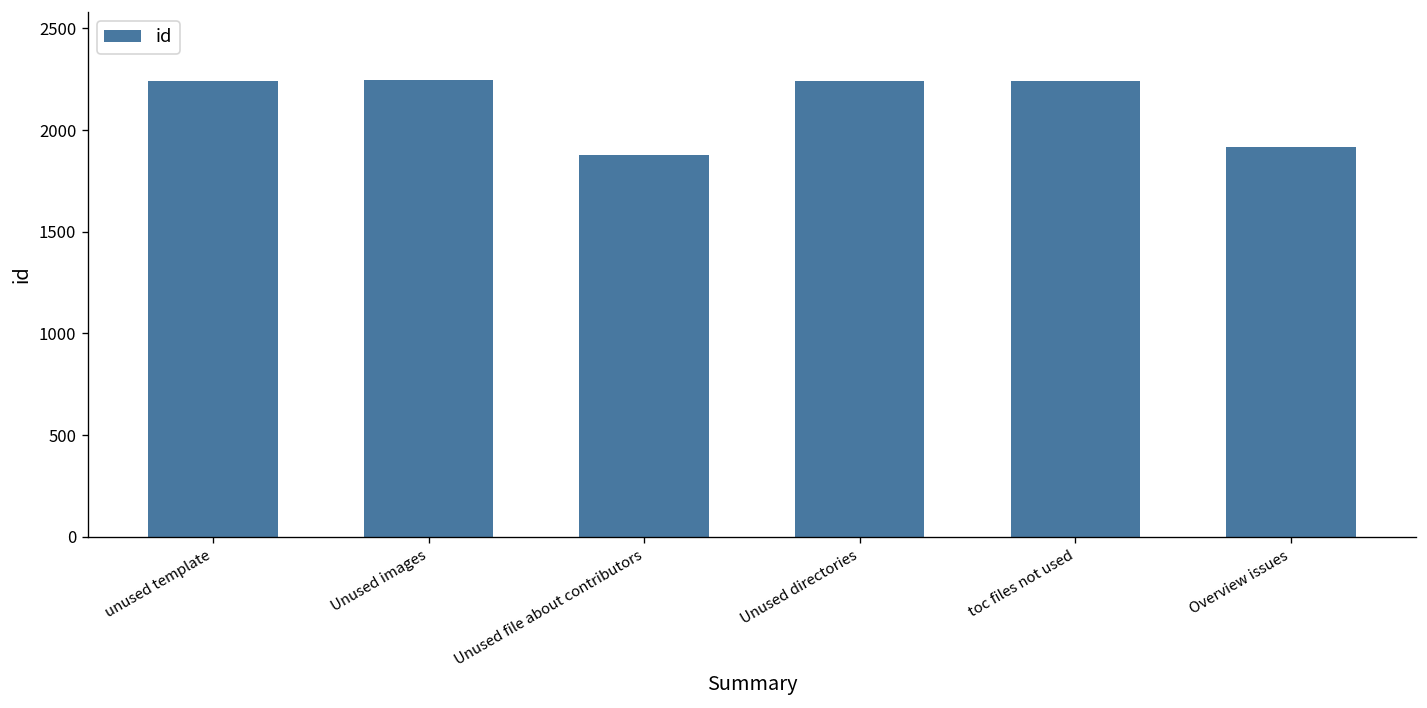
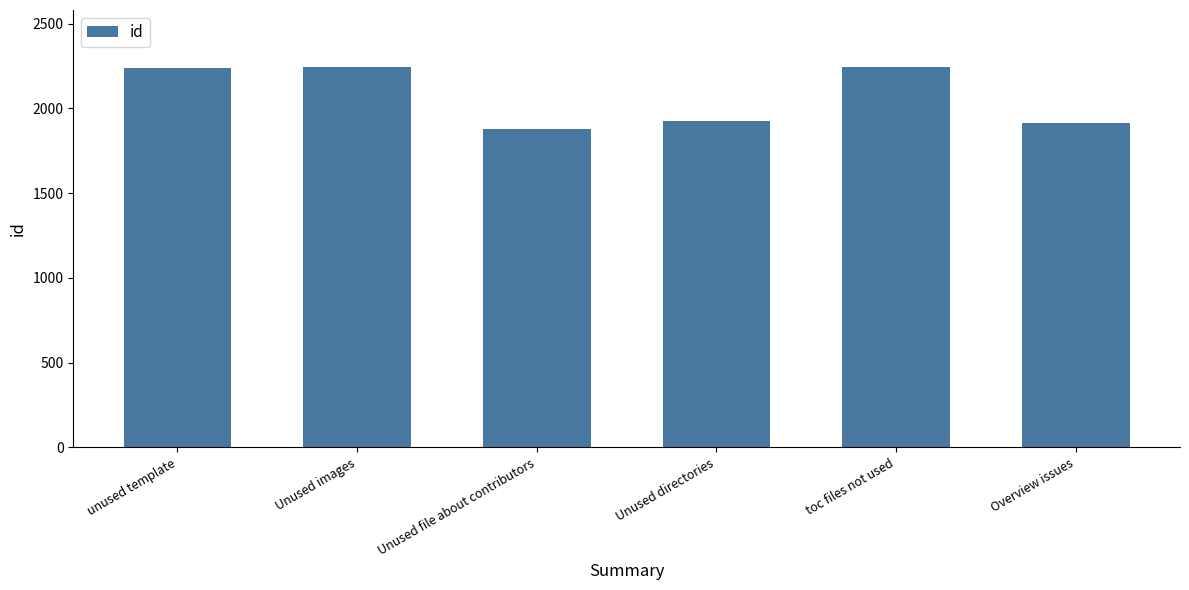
  {
    "unused template": 2240,
    "Unused images": 2240,
    "Unused file about contributors": 1880,
-   "Unused directories": 2240,
+   "Unused directories": 1930,
    "toc files not used": 2240,
    "Overview issues": 1920
  }
